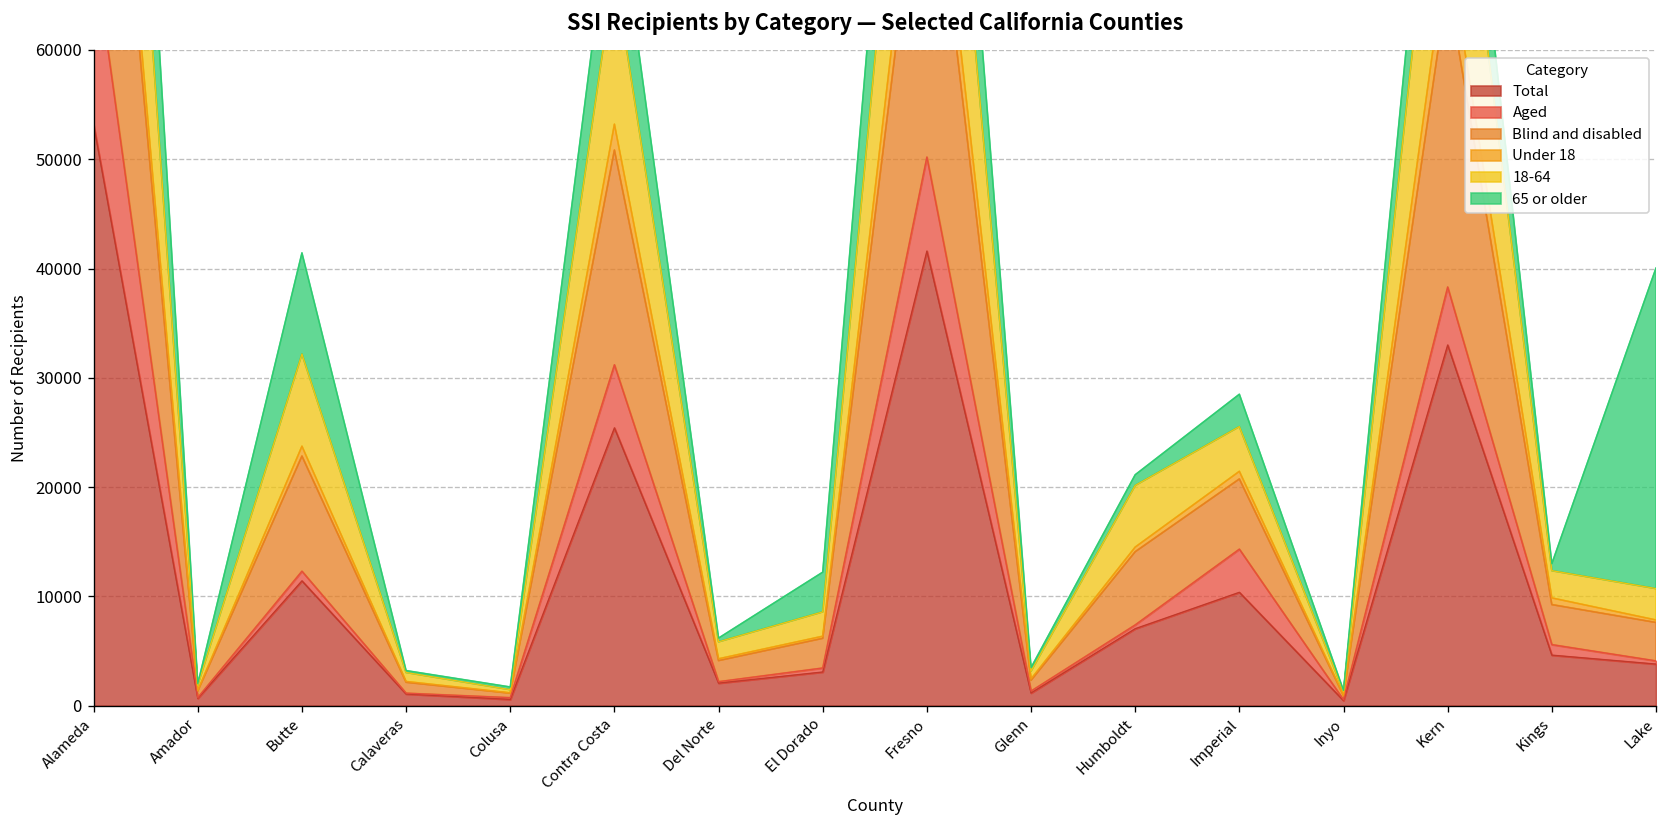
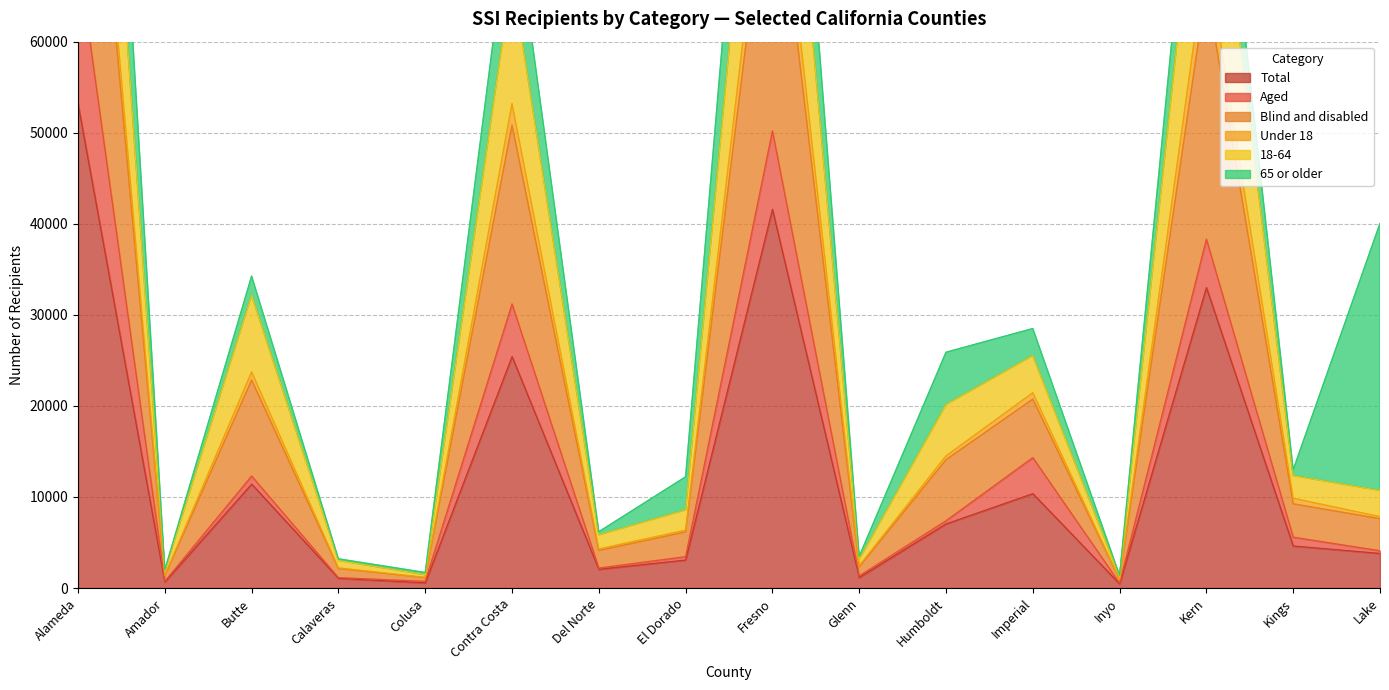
  {
    "65 or older": {
-     "Butte": 9000,
+     "Butte": 2000,
      "Del Norte": 0,
      "El Dorado": 4000,
      "Glenn": 0,
-     "Humboldt": 1000,
+     "Humboldt": 6000,
      "Imperial": 3000,
      "Kings": 1000,
      "Lake": 29000
    }
  }
